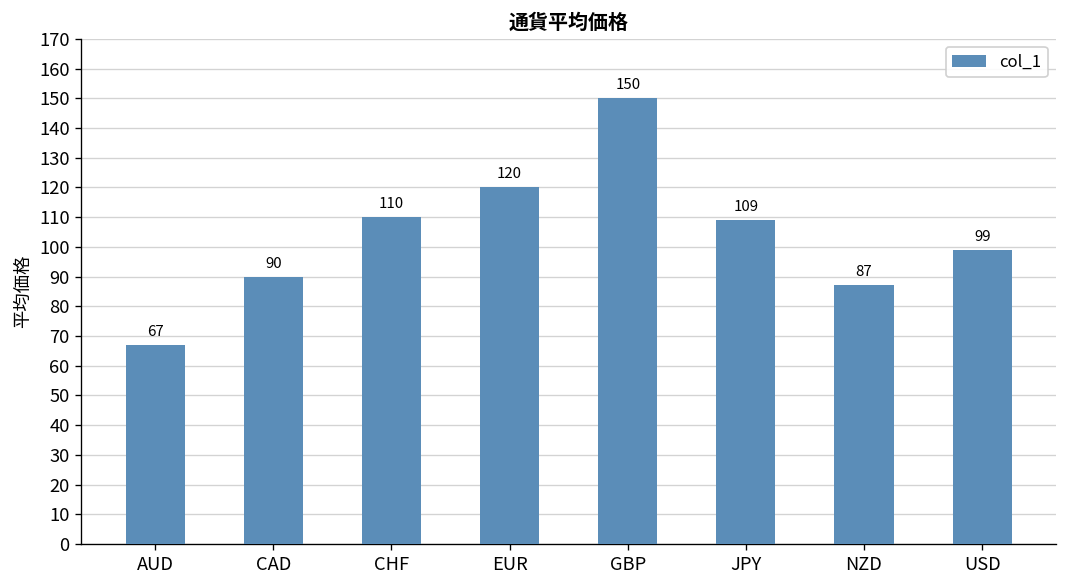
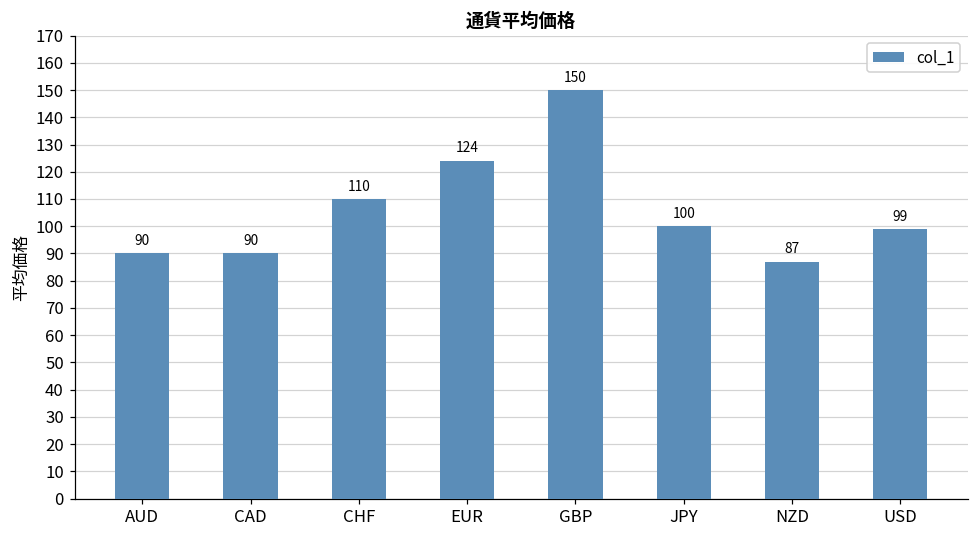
  {
-   "AUD": 67,
+   "AUD": 90,
    "CAD": 90,
    "CHF": 110,
-   "EUR": 120,
+   "EUR": 124,
    "GBP": 150,
-   "JPY": 109,
+   "JPY": 100,
    "NZD": 87,
    "USD": 99
  }
